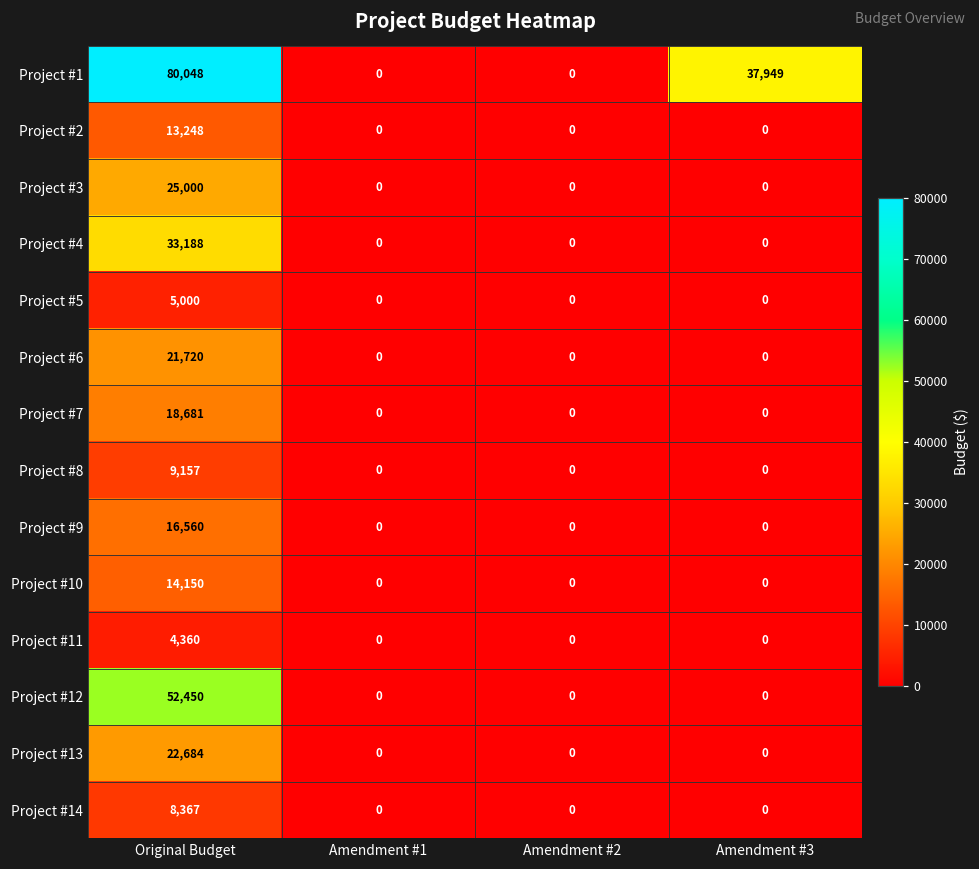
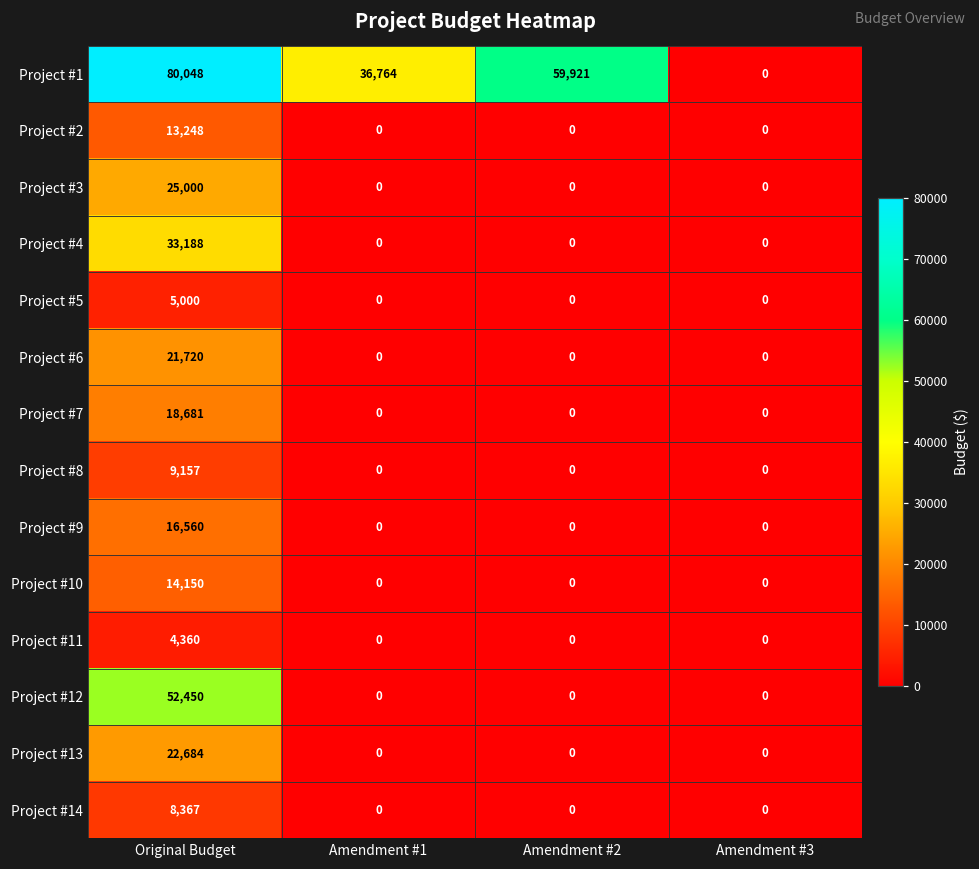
  {
    "Project #1": {
      "Original Budget": "80,048",
-     "Amendment #1": "0",
-     "Amendment #2": "0",
-     "Amendment #3": "37,949"
+     "Amendment #1": "36,764",
+     "Amendment #2": "59,921",
+     "Amendment #3": "0"
    },
    "Project #2": {
      "Original Budget": "13,248",
      "Amendment #1": "0",
      "Amendment #2": "0",
      "Amendment #3": "0"
    },
    "Project #3": {
      "Original Budget": "25,000",
      "Amendment #1": "0",
      "Amendment #2": "0",
      "Amendment #3": "0"
    },
    "Project #4": {
      "Original Budget": "33,188",
      "Amendment #1": "0",
      "Amendment #2": "0",
      "Amendment #3": "0"
    },
    "Project #5": {
      "Original Budget": "5,000",
      "Amendment #1": "0",
      "Amendment #2": "0",
      "Amendment #3": "0"
    },
    "Project #6": {
      "Original Budget": "21,720",
      "Amendment #1": "0",
      "Amendment #2": "0",
      "Amendment #3": "0"
    },
    "Project #7": {
      "Original Budget": "18,681",
      "Amendment #1": "0",
      "Amendment #2": "0",
      "Amendment #3": "0"
    },
    "Project #8": {
      "Original Budget": "9,157",
      "Amendment #1": "0",
      "Amendment #2": "0",
      "Amendment #3": "0"
    },
    "Project #9": {
      "Original Budget": "16,560",
      "Amendment #1": "0",
      "Amendment #2": "0",
      "Amendment #3": "0"
    },
    "Project #10": {
      "Original Budget": "14,150",
      "Amendment #1": "0",
      "Amendment #2": "0",
      "Amendment #3": "0"
    },
    "Project #11": {
      "Original Budget": "4,360",
      "Amendment #1": "0",
      "Amendment #2": "0",
      "Amendment #3": "0"
    },
    "Project #12": {
      "Original Budget": "52,450",
      "Amendment #1": "0",
      "Amendment #2": "0",
      "Amendment #3": "0"
    },
    "Project #13": {
      "Original Budget": "22,684",
      "Amendment #1": "0",
      "Amendment #2": "0",
      "Amendment #3": "0"
    },
    "Project #14": {
      "Original Budget": "8,367",
      "Amendment #1": "0",
      "Amendment #2": "0",
      "Amendment #3": "0"
    }
  }
